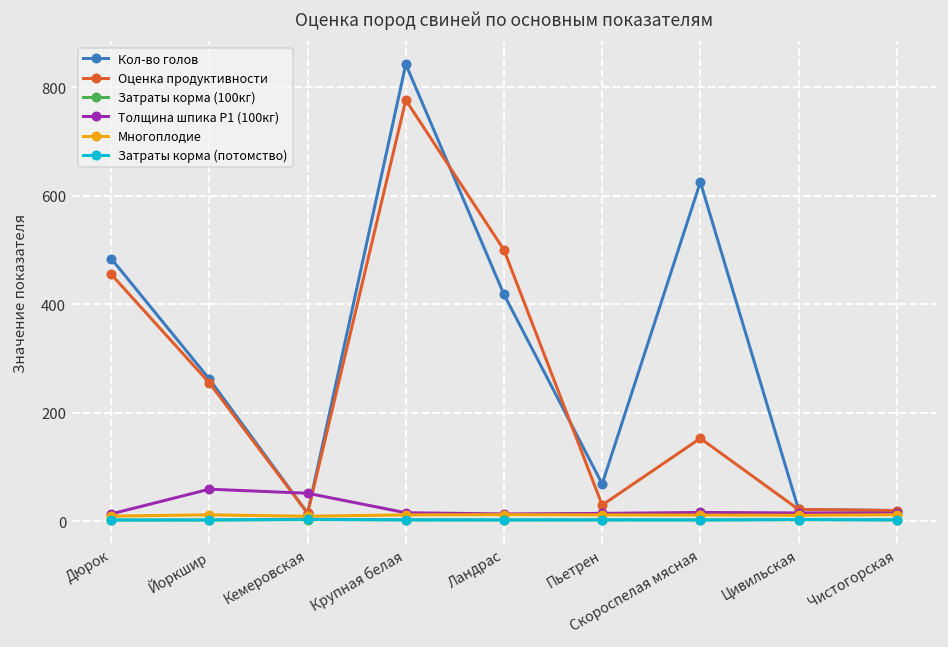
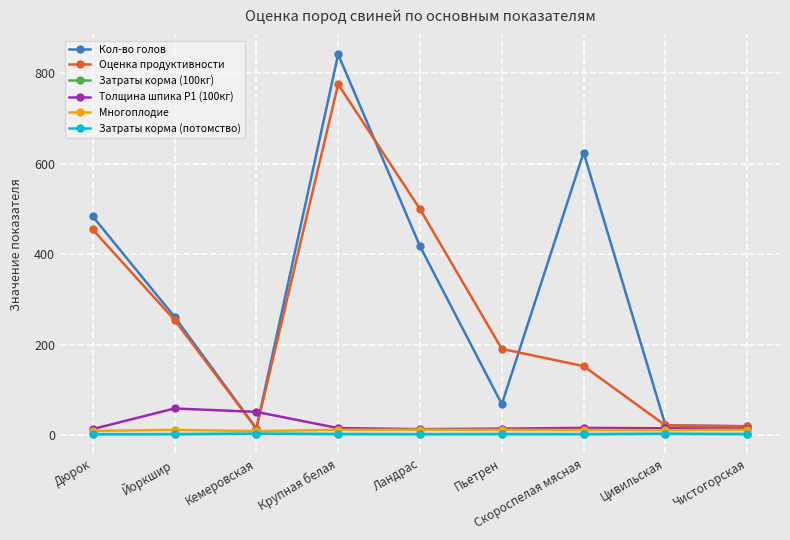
  {
    "Кол-во голов": {
      "Дюрок": 480,
      "Йоркшир": 260,
      "Крупная белая": 840,
      "Ландрас": 420,
      "Пьетрен": 70,
      "Скороспелая мясная": 630
    },
    "Оценка продуктивности": {
      "Дюрок": 460,
      "Йоркшир": 260,
      "Крупная белая": 780,
      "Ландрас": 500,
-     "Пьетрен": 30,
+     "Пьетрен": 190,
      "Скороспелая мясная": 150
    },
    "Затраты корма (потомство)": {
      "Дюрок": 0,
      "Йоркшир": 0,
      "Кемеровская": 0,
      "Крупная белая": 0,
      "Ландрас": 0,
      "Пьетрен": 0,
      "Скороспелая мясная": 0,
      "Цивильская": 0,
      "Чистогорская": 0
    },
    "Толщина шпика Р1 (100кг)": {
      "Йоркшир": 60,
      "Кемеровская": 50
    },
    "Многоплодие": {
      "Йоркшир": 10
    }
  }
